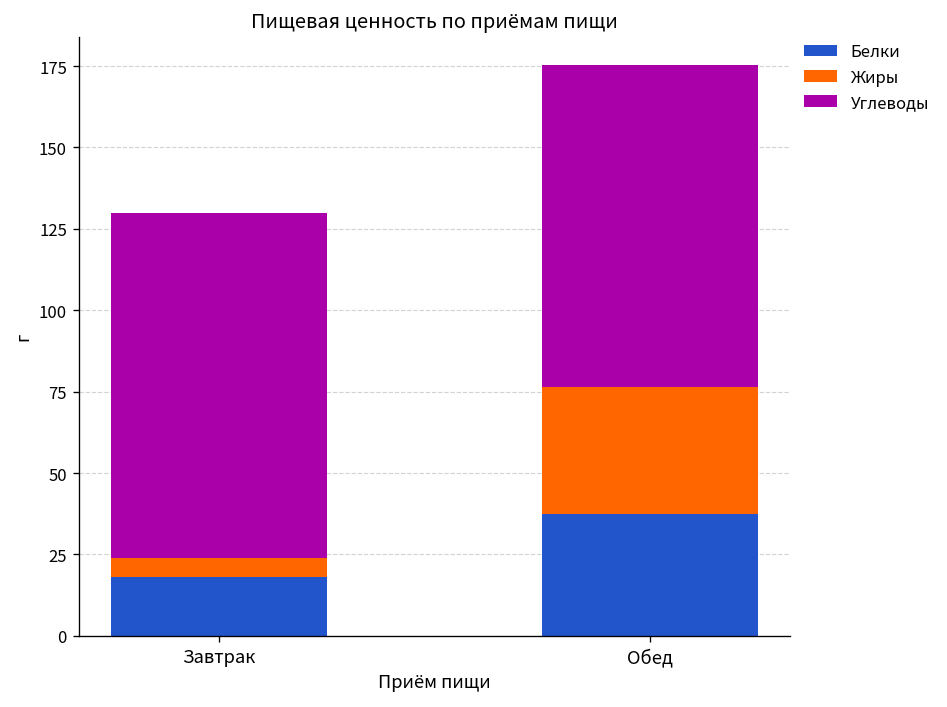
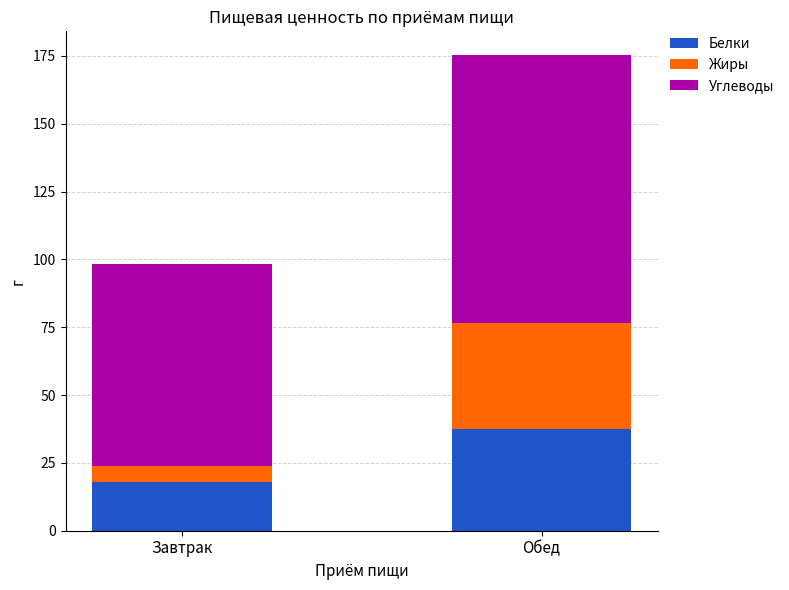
  {
    "Белки": {
      "Завтрак": 18,
      "Обед": 37
    },
    "Жиры": {
      "Завтрак": 6,
      "Обед": 39
    },
    "Углеводы": {
-     "Завтрак": 106,
+     "Завтрак": 75,
      "Обед": 99
    }
  }
